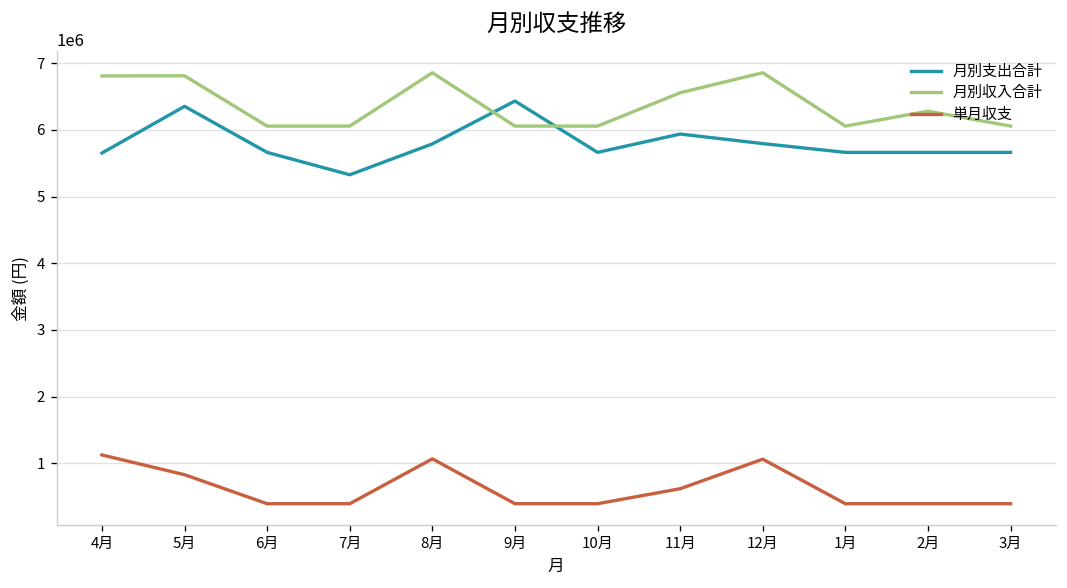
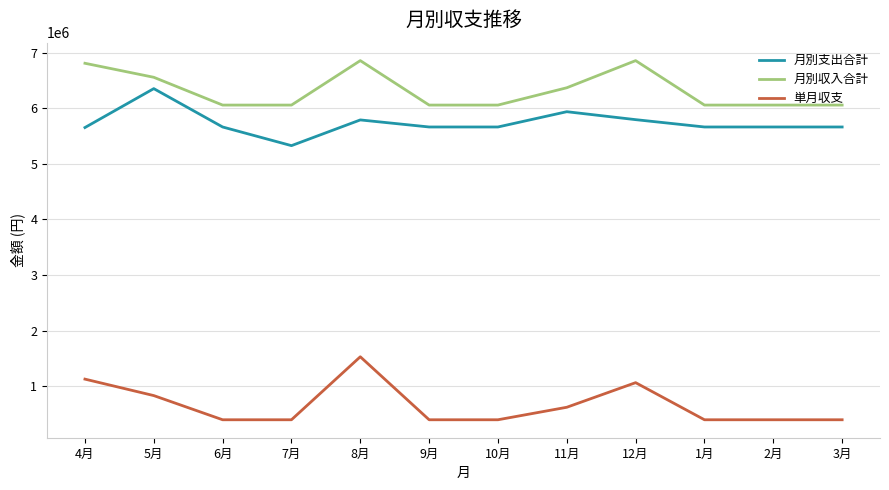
  {
    "月別支出合計": {
      "4月": 5700000,
      "5月": 6400000,
      "6月": 5700000,
      "7月": 5300000,
      "8月": 5800000,
-     "9月": 6400000,
+     "9月": 5700000,
      "10月": 5700000,
      "11月": 5900000,
      "12月": 5800000,
      "1月": 5700000,
      "2月": 5700000,
      "3月": 5700000
    },
    "月別収入合計": {
      "4月": 6800000,
-     "5月": 6800000,
+     "5月": 6600000,
      "6月": 6100000,
      "7月": 6100000,
      "8月": 6900000,
      "9月": 6100000,
      "10月": 6100000,
-     "11月": 6600000,
+     "11月": 6400000,
      "12月": 6900000,
      "1月": 6100000,
-     "2月": 6300000,
+     "2月": 6100000,
      "3月": 6100000
    },
    "単月収支": {
      "4月": 1100000,
      "5月": 800000,
      "6月": 400000,
      "7月": 400000,
-     "8月": 1100000,
+     "8月": 1500000,
      "9月": 400000,
      "10月": 400000,
      "11月": 600000,
      "12月": 1100000,
      "1月": 400000,
      "2月": 400000,
      "3月": 400000
    }
  }
